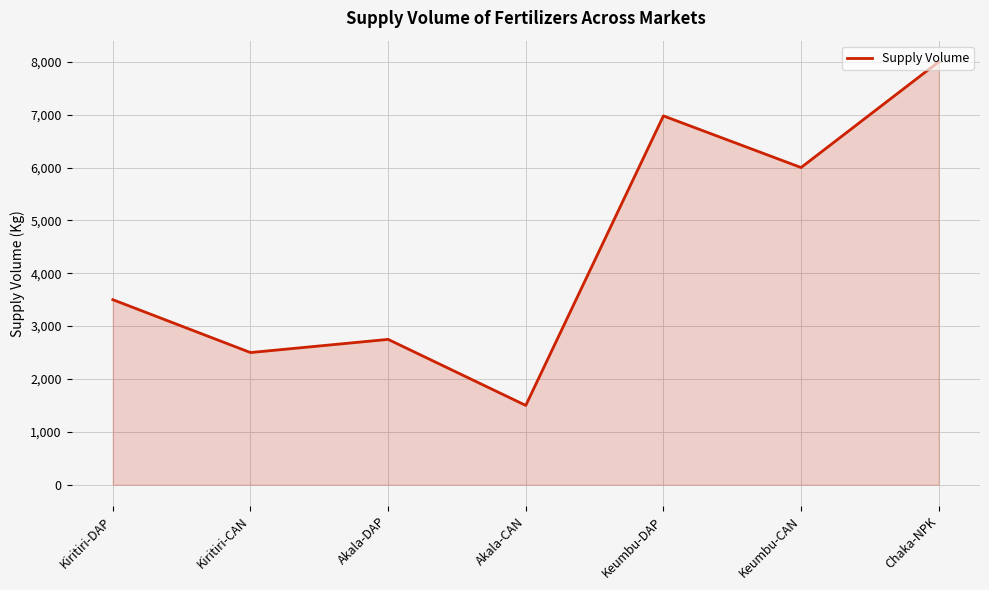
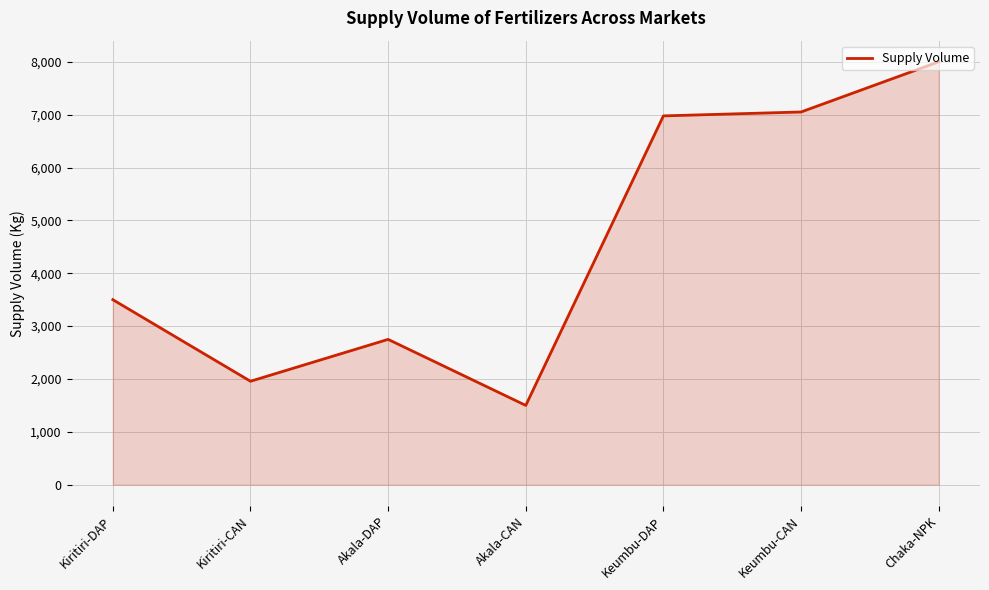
  {
    "Kiritiri-DAP": "3,500",
-   "Kiritiri-CAN": "2,500",
+   "Kiritiri-CAN": "2,000",
    "Akala-DAP": "2,700",
    "Akala-CAN": "1,500",
    "Keumbu-DAP": "7,000",
-   "Keumbu-CAN": "6,000"
+   "Keumbu-CAN": "7,100"
  }
